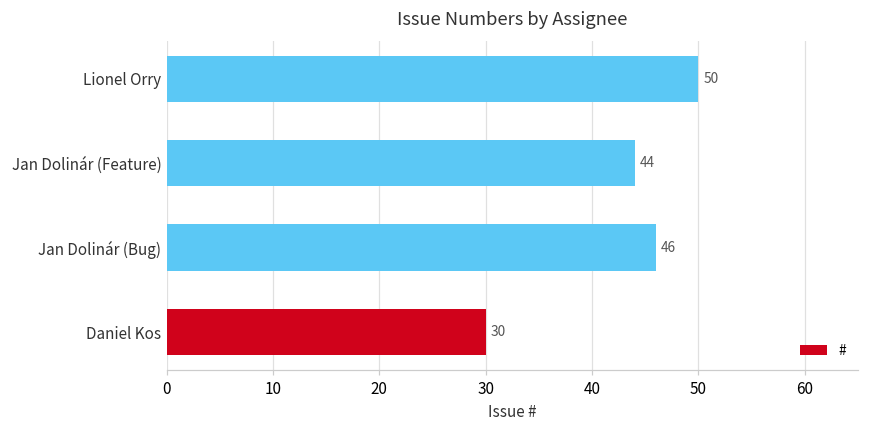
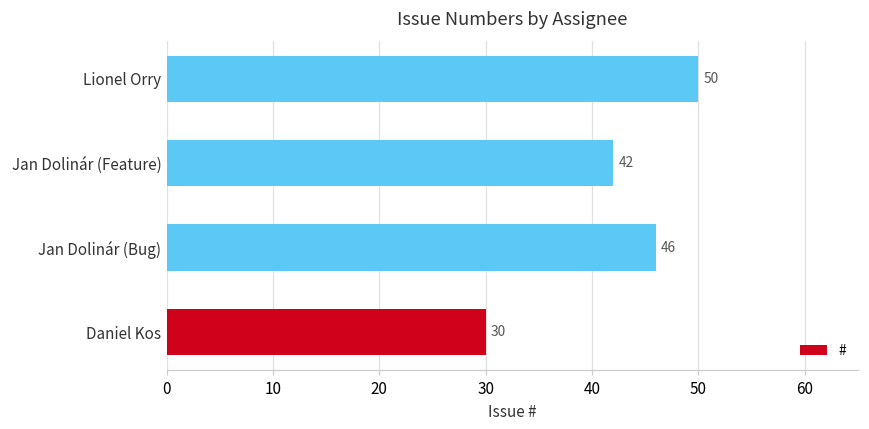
  {
    "Lionel Orry": 50,
-   "Jan Dolinár (Feature)": 44,
+   "Jan Dolinár (Feature)": 42,
    "Jan Dolinár (Bug)": 46,
    "Daniel Kos": 30
  }
